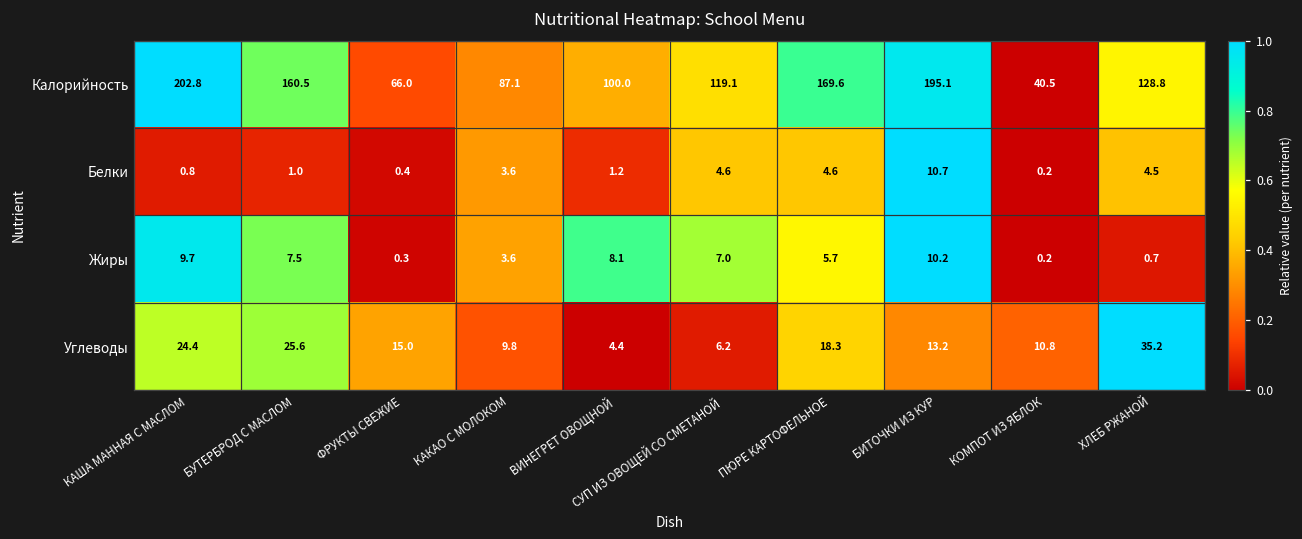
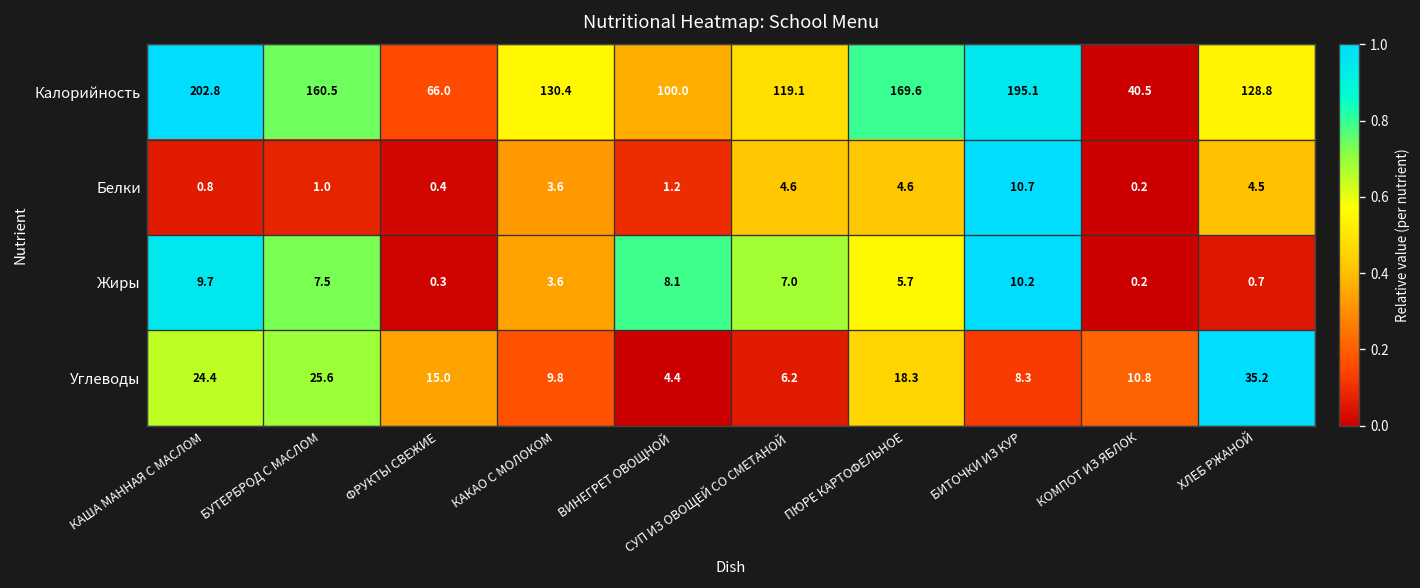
  {
    "Калорийность": {
      "КАША МАННАЯ С МАСЛОМ": 202.8,
      "БУТЕРБРОД С МАСЛОМ": 160.5,
      "ФРУКТЫ СВЕЖИЕ": 66.0,
-     "КАКАО С МОЛОКОМ": 87.1,
+     "КАКАО С МОЛОКОМ": 130.4,
      "ВИНЕГРЕТ ОВОЩНОЙ": 100.0,
      "СУП ИЗ ОВОЩЕЙ СО СМЕТАНОЙ": 119.1,
      "ПЮРЕ КАРТОФЕЛЬНОЕ": 169.6,
      "БИТОЧКИ ИЗ КУР": 195.1,
      "КОМПОТ ИЗ ЯБЛОК": 40.5,
      "ХЛЕБ РЖАНОЙ": 128.8
    },
    "Белки": {
      "КАША МАННАЯ С МАСЛОМ": 0.8,
      "БУТЕРБРОД С МАСЛОМ": 1.0,
      "ФРУКТЫ СВЕЖИЕ": 0.4,
      "КАКАО С МОЛОКОМ": 3.6,
      "ВИНЕГРЕТ ОВОЩНОЙ": 1.2,
      "СУП ИЗ ОВОЩЕЙ СО СМЕТАНОЙ": 4.6,
      "ПЮРЕ КАРТОФЕЛЬНОЕ": 4.6,
      "БИТОЧКИ ИЗ КУР": 10.7,
      "КОМПОТ ИЗ ЯБЛОК": 0.2,
      "ХЛЕБ РЖАНОЙ": 4.5
    },
    "Жиры": {
      "КАША МАННАЯ С МАСЛОМ": 9.7,
      "БУТЕРБРОД С МАСЛОМ": 7.5,
      "ФРУКТЫ СВЕЖИЕ": 0.3,
      "КАКАО С МОЛОКОМ": 3.6,
      "ВИНЕГРЕТ ОВОЩНОЙ": 8.1,
      "СУП ИЗ ОВОЩЕЙ СО СМЕТАНОЙ": 7.0,
      "ПЮРЕ КАРТОФЕЛЬНОЕ": 5.7,
      "БИТОЧКИ ИЗ КУР": 10.2,
      "КОМПОТ ИЗ ЯБЛОК": 0.2,
      "ХЛЕБ РЖАНОЙ": 0.7
    },
    "Углеводы": {
      "КАША МАННАЯ С МАСЛОМ": 24.4,
      "БУТЕРБРОД С МАСЛОМ": 25.6,
      "ФРУКТЫ СВЕЖИЕ": 15.0,
      "КАКАО С МОЛОКОМ": 9.8,
      "ВИНЕГРЕТ ОВОЩНОЙ": 4.4,
      "СУП ИЗ ОВОЩЕЙ СО СМЕТАНОЙ": 6.2,
      "ПЮРЕ КАРТОФЕЛЬНОЕ": 18.3,
-     "БИТОЧКИ ИЗ КУР": 13.2,
+     "БИТОЧКИ ИЗ КУР": 8.3,
      "КОМПОТ ИЗ ЯБЛОК": 10.8,
      "ХЛЕБ РЖАНОЙ": 35.2
    }
  }
